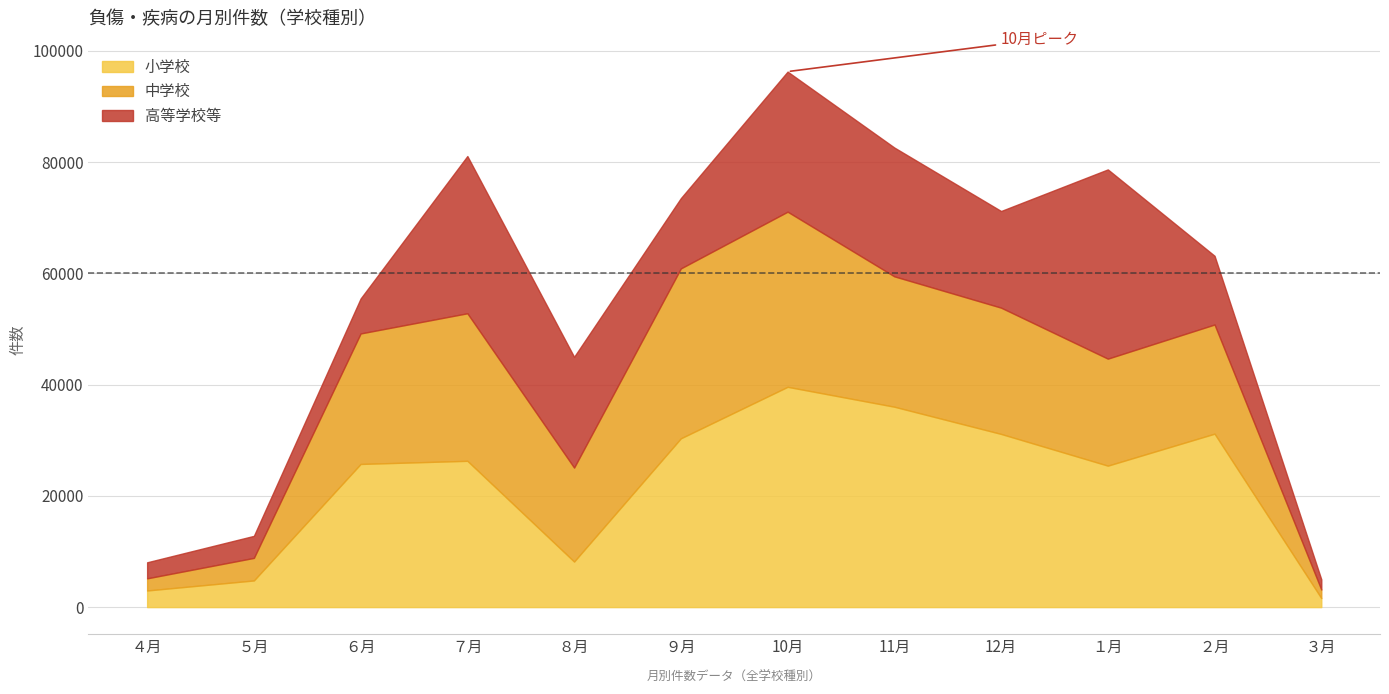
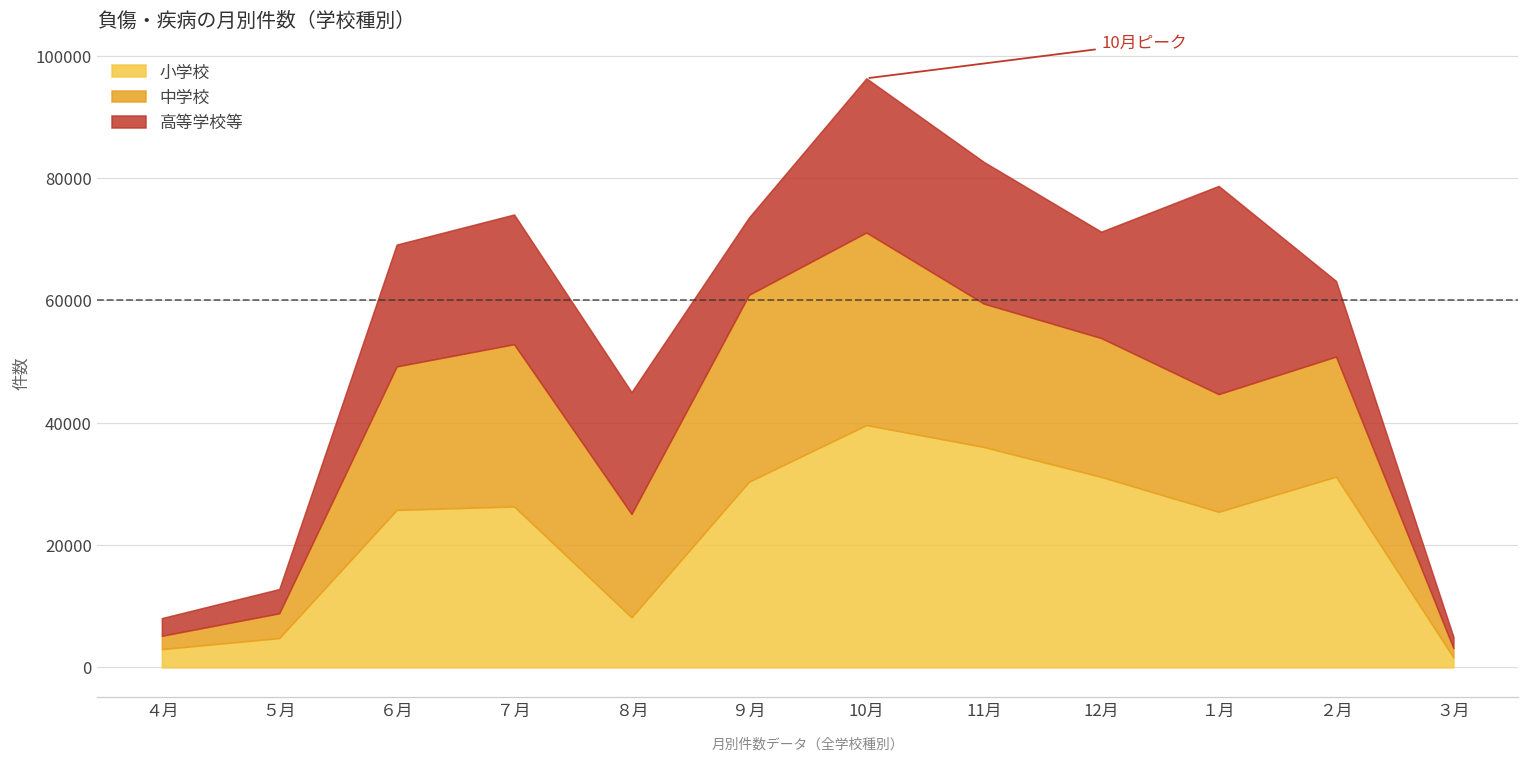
  {
    "高等学校等": {
      "４月": 3000,
      "５月": 4000,
-     "６月": 6000,
-     "７月": 28000,
+     "６月": 20000,
+     "７月": 21000,
      "８月": 20000,
      "９月": 13000,
      "11月": 23000,
      "12月": 17000,
      "１月": 34000,
      "２月": 12000,
      "３月": 2000
    }
  }
